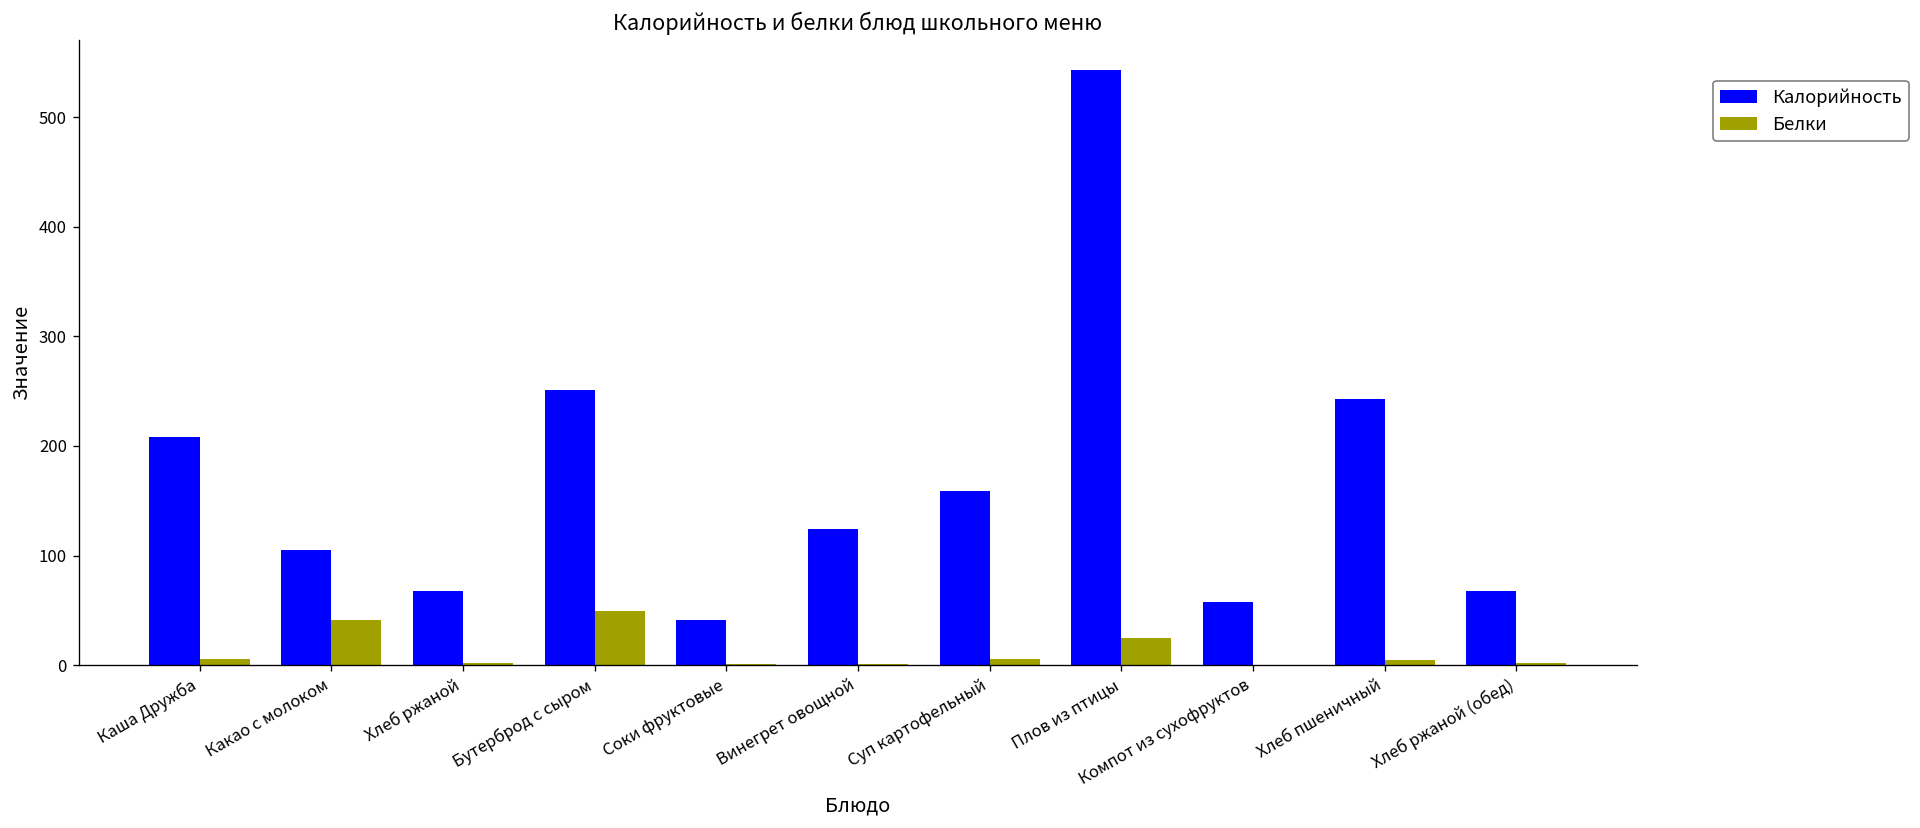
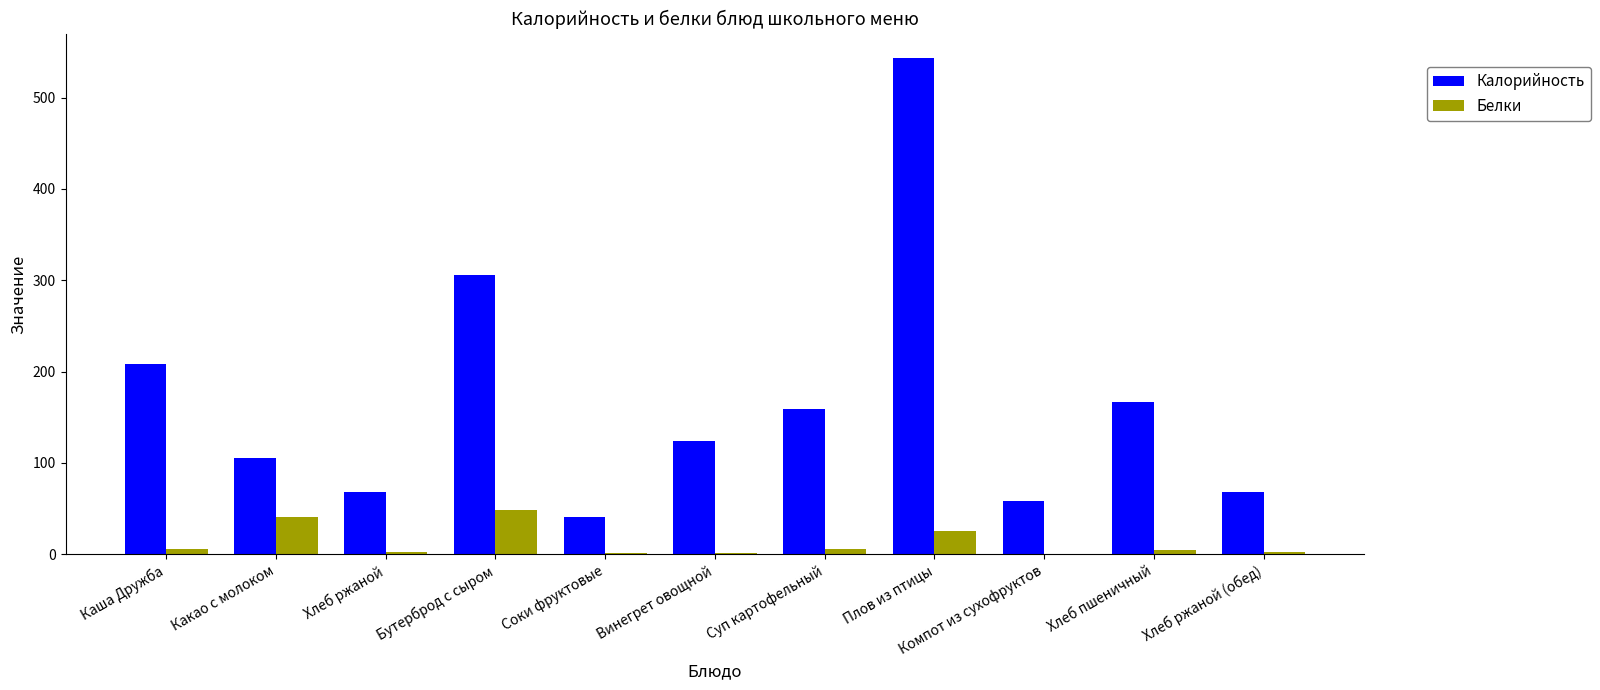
  {
    "Калорийность": {
      "Каша Дружба": 210,
      "Какао с молоком": 110,
      "Хлеб ржаной": 70,
-     "Бутерброд с сыром": 250,
+     "Бутерброд с сыром": 310,
      "Соки фруктовые": 40,
      "Винегрет овощной": 120,
      "Суп картофельный": 160,
      "Плов из птицы": 540,
      "Компот из сухофруктов": 60,
-     "Хлеб пшеничный": 240,
+     "Хлеб пшеничный": 170,
      "Хлеб ржаной (обед)": 70
    },
    "Белки": {
      "Каша Дружба": 10,
      "Какао с молоком": 40,
      "Бутерброд с сыром": 50,
      "Суп картофельный": 10,
      "Плов из птицы": 30,
      "Компот из сухофруктов": 0,
      "Хлеб пшеничный": 10
    }
  }
